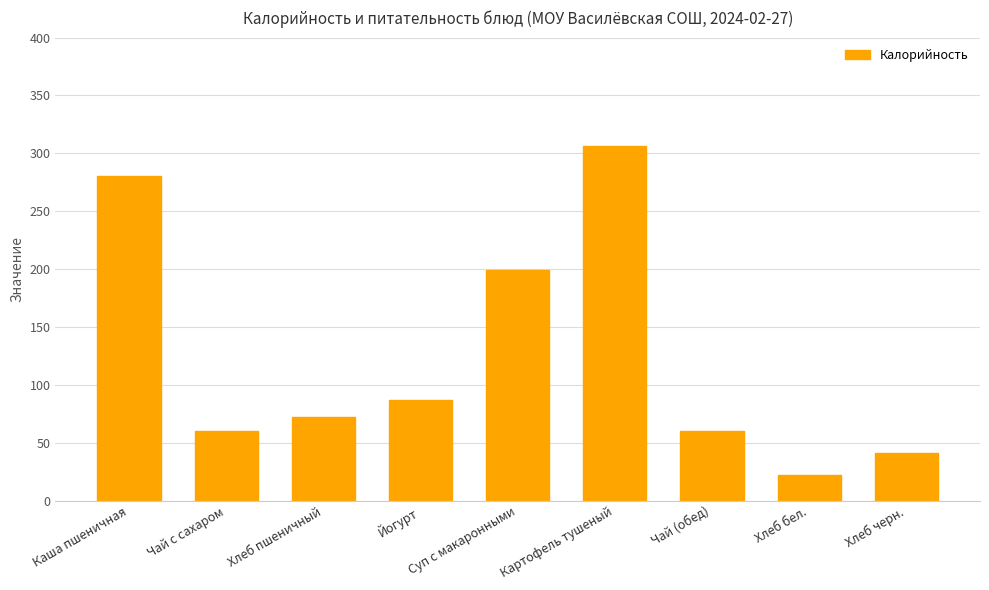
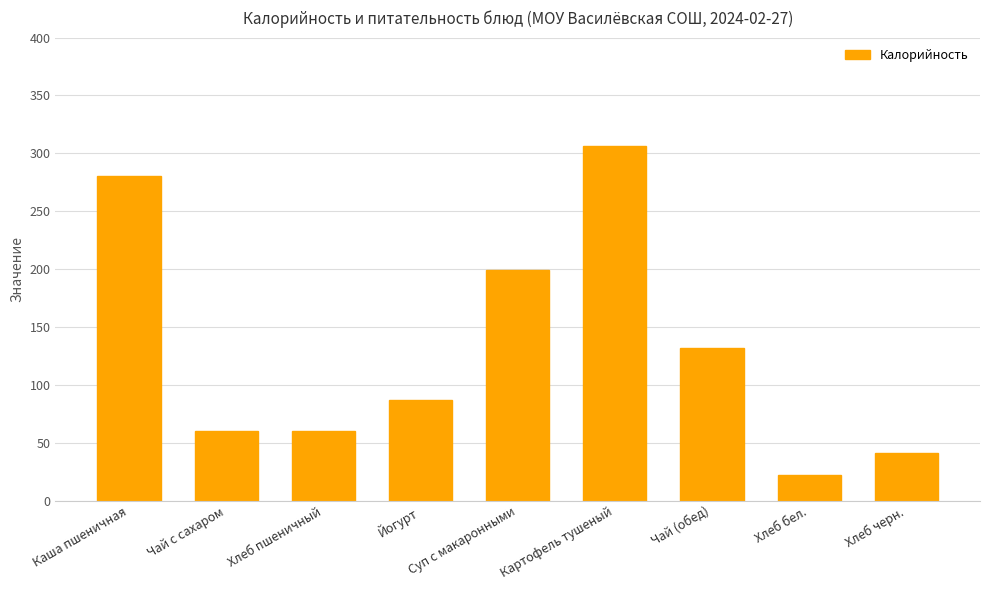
  {
    "Каша пшеничная": 280,
    "Чай с сахаром": 60,
-   "Хлеб пшеничный": 72,
+   "Хлеб пшеничный": 60,
    "Йогурт": 87,
    "Суп с макаронными": 199,
    "Картофель тушеный": 306,
-   "Чай (обед)": 60,
+   "Чай (обед)": 132,
    "Хлеб бел.": 22,
    "Хлеб черн.": 41
  }
